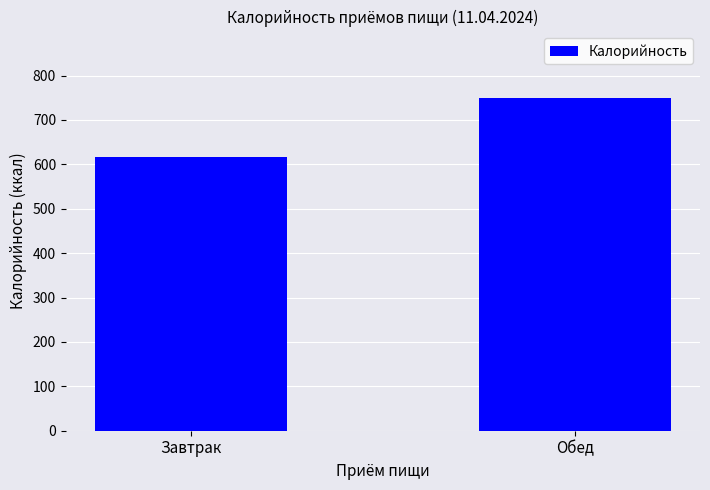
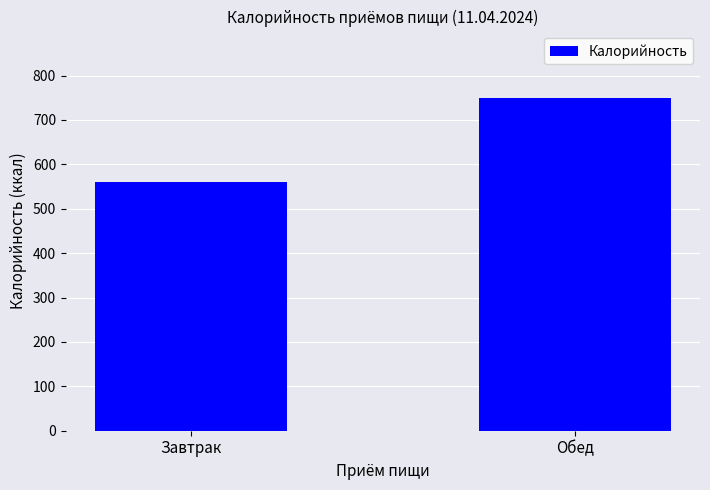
  {
-   "Завтрак": 620,
+   "Завтрак": 560,
    "Обед": 750
  }
